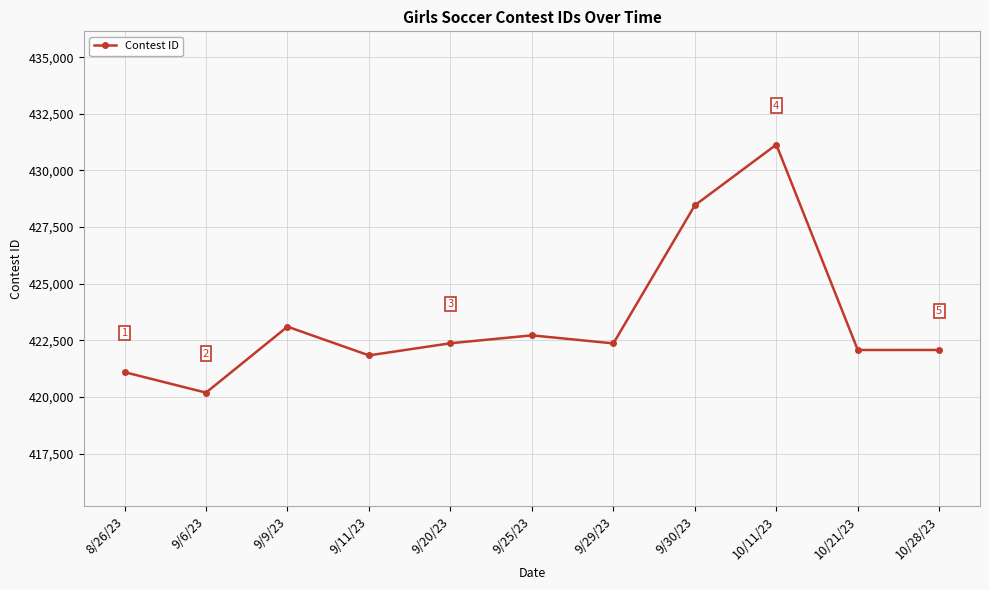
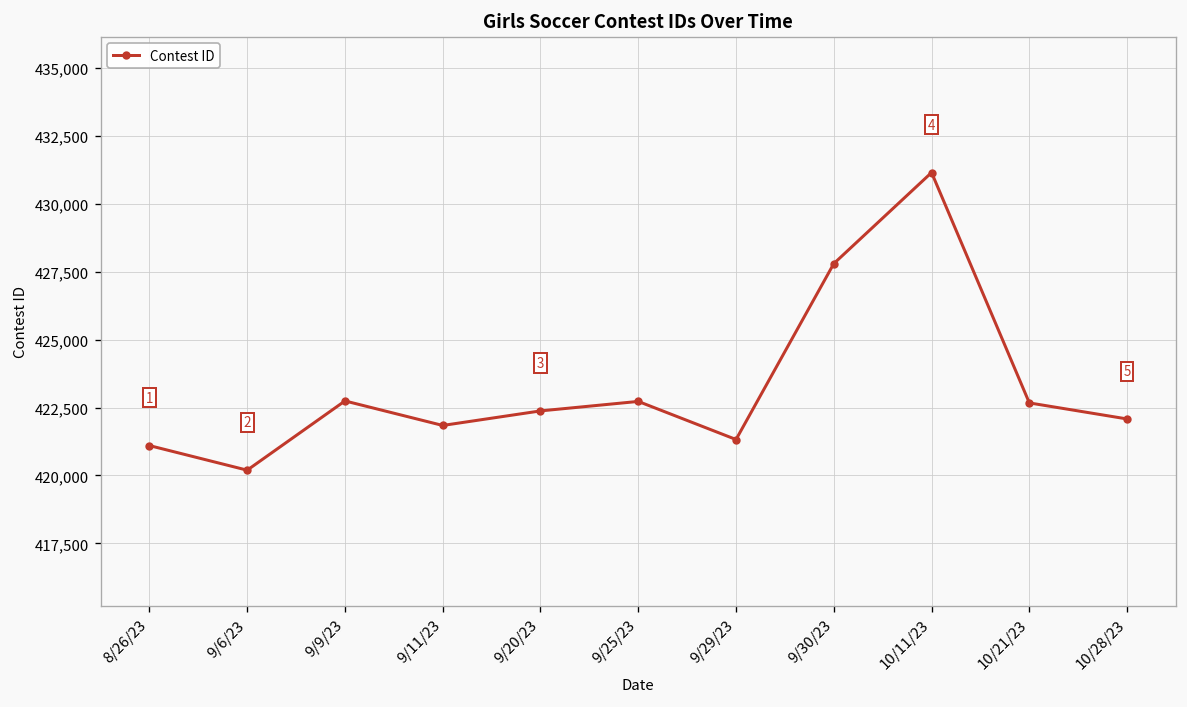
  {
    "8/26/23": "421,100",
    "9/6/23": "420,200",
-   "9/9/23": "423,100",
+   "9/9/23": "422,700",
    "9/11/23": "421,800",
    "9/20/23": "422,400",
    "9/25/23": "422,700",
-   "9/29/23": "422,400",
-   "9/30/23": "428,500",
+   "9/29/23": "421,300",
+   "9/30/23": "427,800",
    "10/11/23": "431,100",
-   "10/21/23": "422,100",
+   "10/21/23": "422,700",
    "10/28/23": "422,100"
  }
